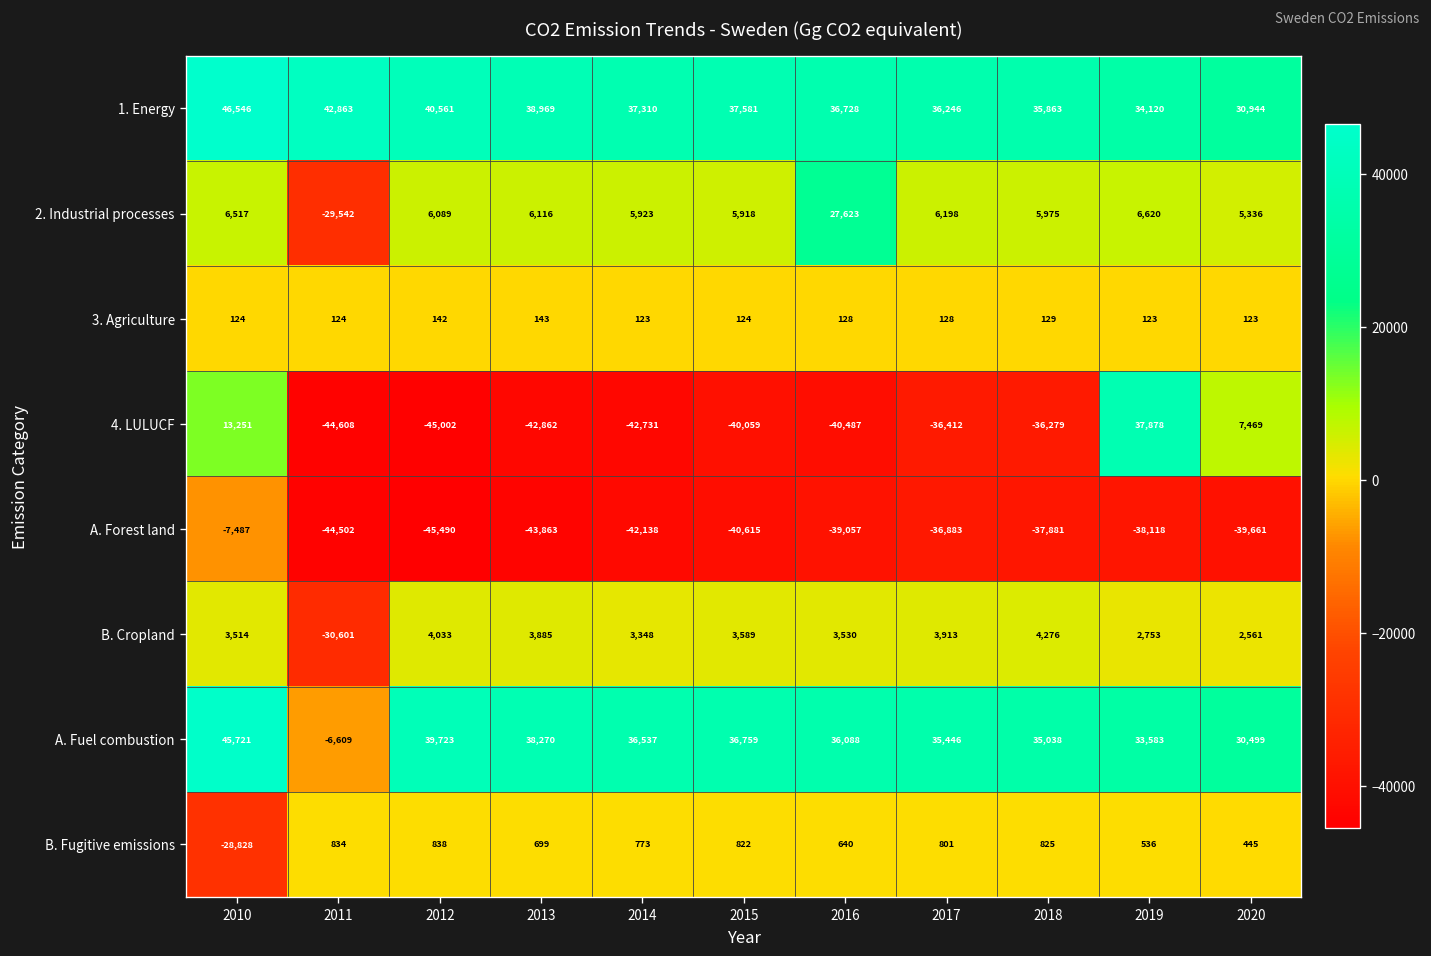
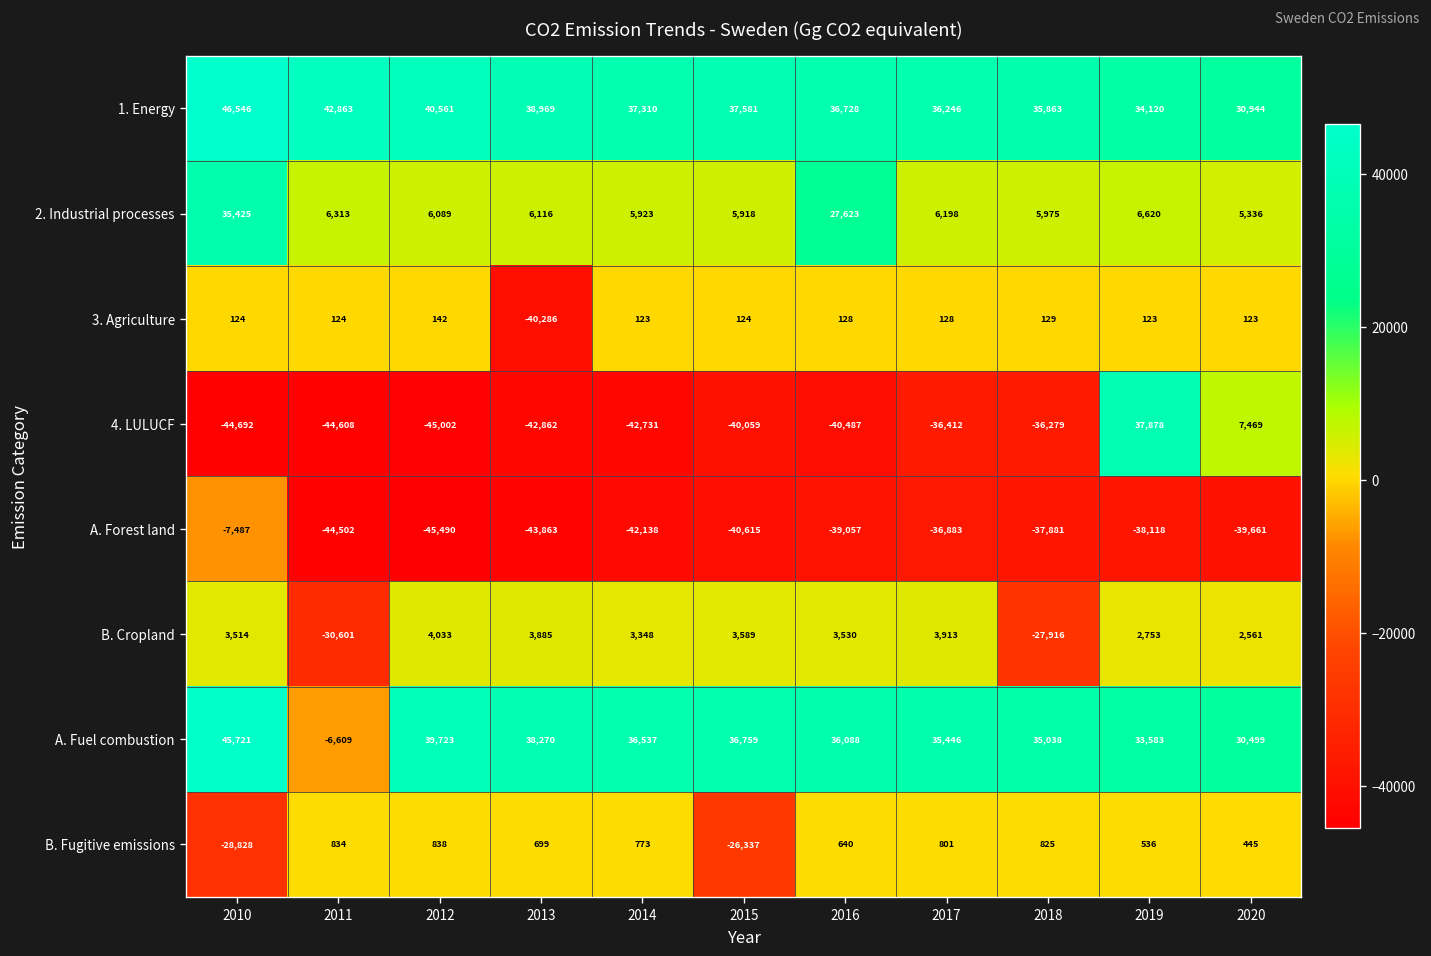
  {
    "1. Energy": {
      "2010": "46,546",
      "2011": "42,863",
      "2012": "40,561",
      "2013": "38,969",
      "2014": "37,310",
      "2015": "37,581",
      "2016": "36,728",
      "2017": "36,246",
      "2018": "35,863",
      "2019": "34,120",
      "2020": "30,944"
    },
    "2. Industrial processes": {
-     "2010": "6,517",
-     "2011": "-29,542",
+     "2010": "35,425",
+     "2011": "6,313",
      "2012": "6,089",
      "2013": "6,116",
      "2014": "5,923",
      "2015": "5,918",
      "2016": "27,623",
      "2017": "6,198",
      "2018": "5,975",
      "2019": "6,620",
      "2020": "5,336"
    },
    "3. Agriculture": {
      "2010": "124",
      "2011": "124",
      "2012": "142",
-     "2013": "143",
+     "2013": "-40,286",
      "2014": "123",
      "2015": "124",
      "2016": "128",
      "2017": "128",
      "2018": "129",
      "2019": "123",
      "2020": "123"
    },
    "4. LULUCF": {
-     "2010": "13,251",
+     "2010": "-44,692",
      "2011": "-44,608",
      "2012": "-45,002",
      "2013": "-42,862",
      "2014": "-42,731",
      "2015": "-40,059",
      "2016": "-40,487",
      "2017": "-36,412",
      "2018": "-36,279",
      "2019": "37,878",
      "2020": "7,469"
    },
    "A. Forest land": {
      "2010": "-7,487",
      "2011": "-44,502",
      "2012": "-45,490",
      "2013": "-43,863",
      "2014": "-42,138",
      "2015": "-40,615",
      "2016": "-39,057",
      "2017": "-36,883",
      "2018": "-37,881",
      "2019": "-38,118",
      "2020": "-39,661"
    },
    "B. Cropland": {
      "2010": "3,514",
      "2011": "-30,601",
      "2012": "4,033",
      "2013": "3,885",
      "2014": "3,348",
      "2015": "3,589",
      "2016": "3,530",
      "2017": "3,913",
-     "2018": "4,276",
+     "2018": "-27,916",
      "2019": "2,753",
      "2020": "2,561"
    },
    "A. Fuel combustion": {
      "2010": "45,721",
      "2011": "-6,609",
      "2012": "39,723",
      "2013": "38,270",
      "2014": "36,537",
      "2015": "36,759",
      "2016": "36,088",
      "2017": "35,446",
      "2018": "35,038",
      "2019": "33,583",
      "2020": "30,499"
    },
    "B. Fugitive emissions": {
      "2010": "-28,828",
      "2011": "834",
      "2012": "838",
      "2013": "699",
      "2014": "773",
-     "2015": "822",
+     "2015": "-26,337",
      "2016": "640",
      "2017": "801",
      "2018": "825",
      "2019": "536",
      "2020": "445"
    }
  }
